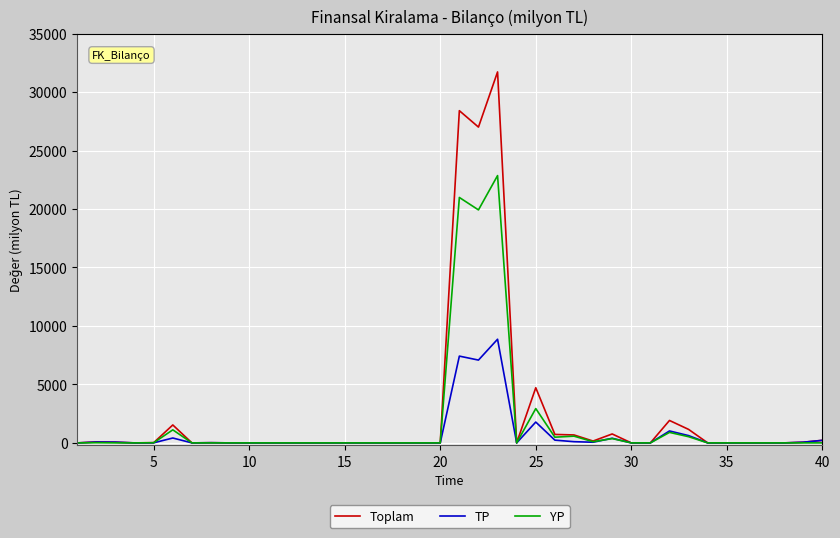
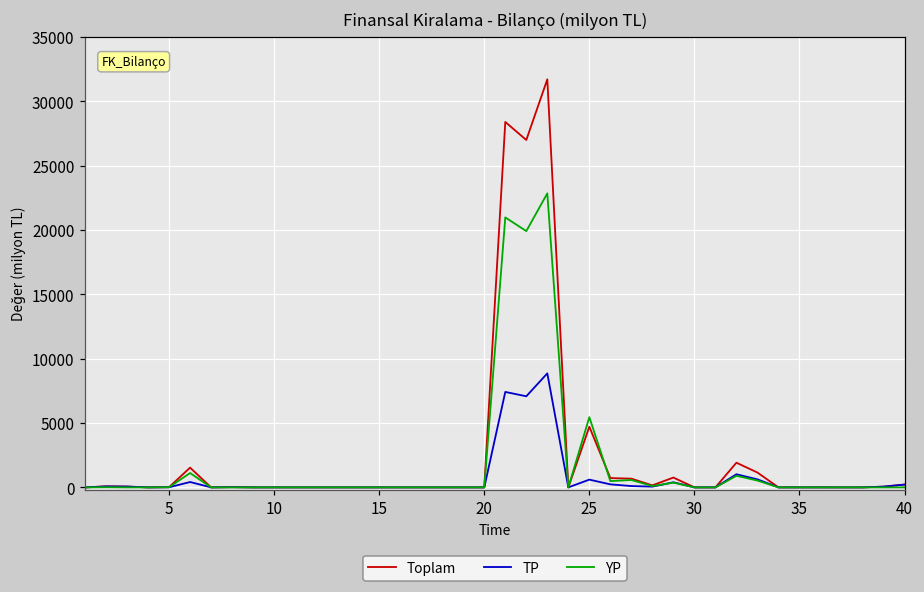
  {
    "Toplam": {
      "25": 4700
    },
    "TP": {
-     "25": 1800
+     "25": 600
    },
    "YP": {
-     "25": 2900,
+     "25": 5500,
      "40": 0
    }
  }
